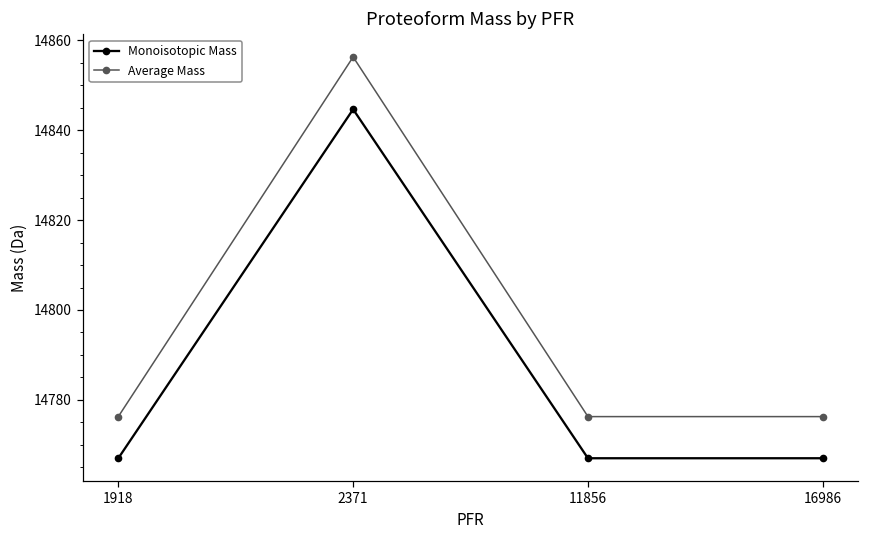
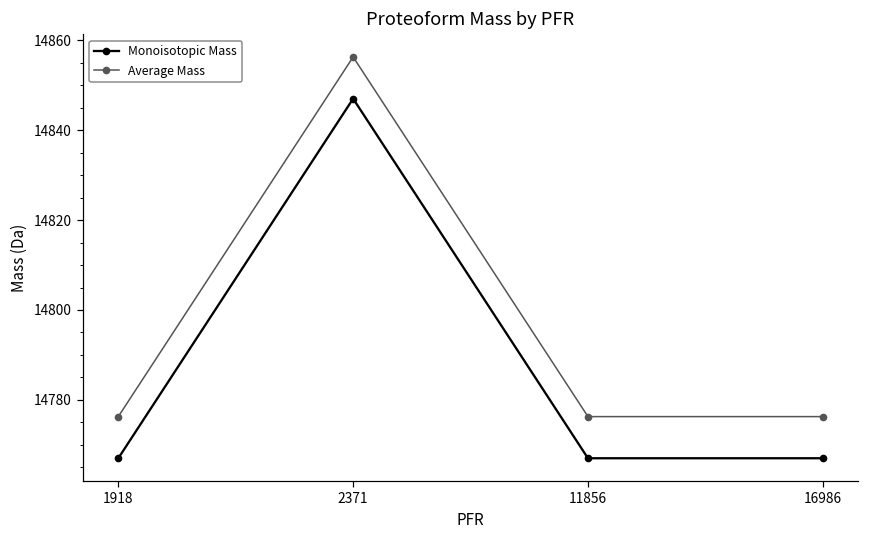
  {
    "Monoisotopic Mass": {
      "1918": 14767,
-     "2371": 14845,
+     "2371": 14847,
      "11856": 14767,
      "16986": 14767
    },
    "Average Mass": {
      "1918": 14776,
      "2371": 14856,
      "11856": 14776,
      "16986": 14776
    }
  }
